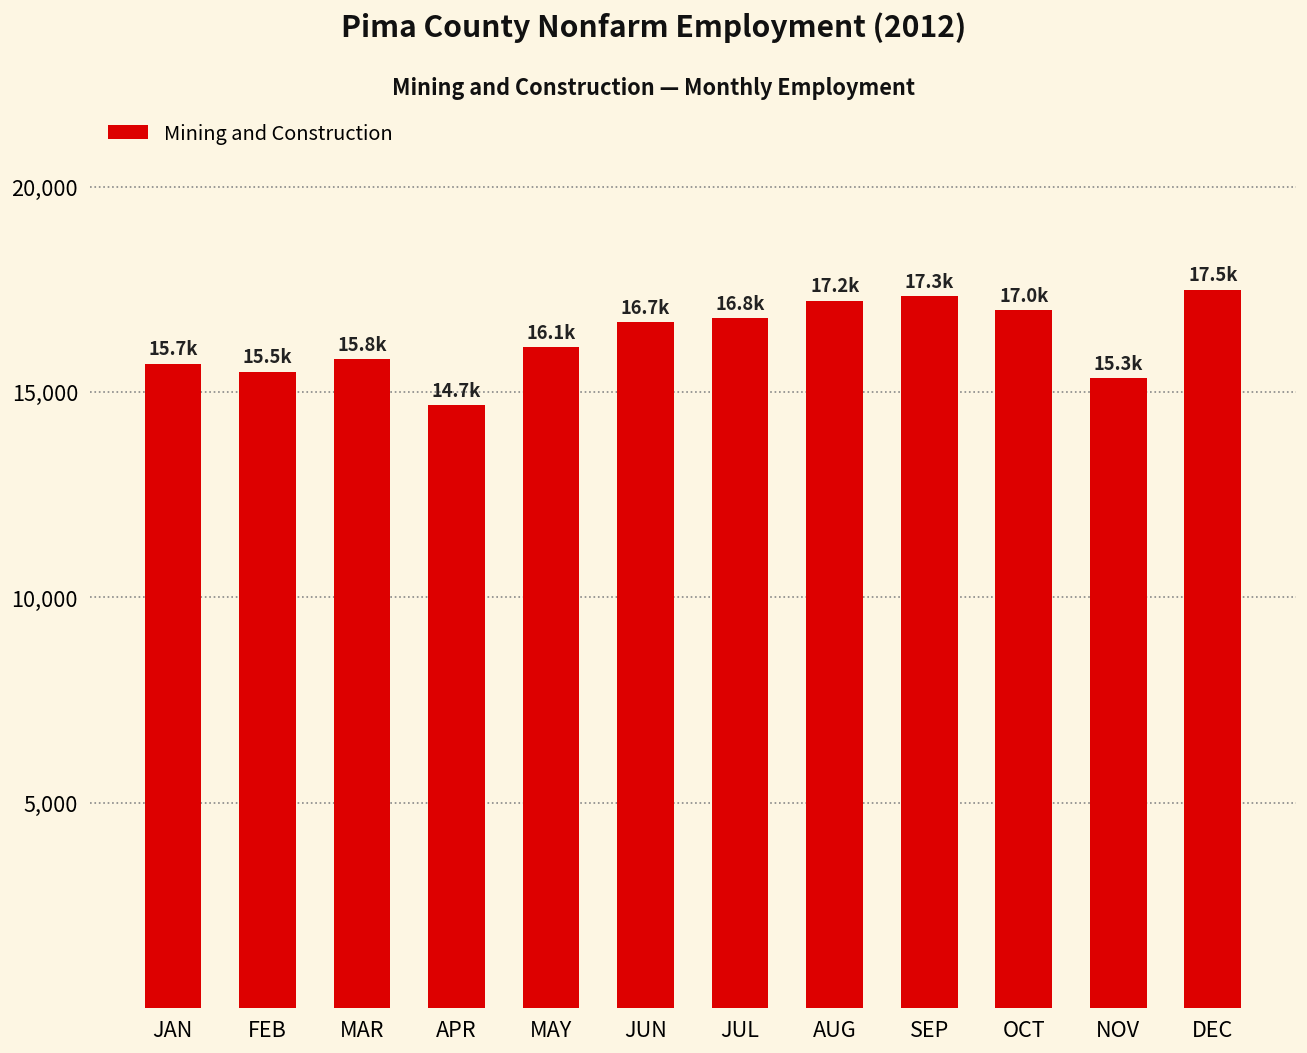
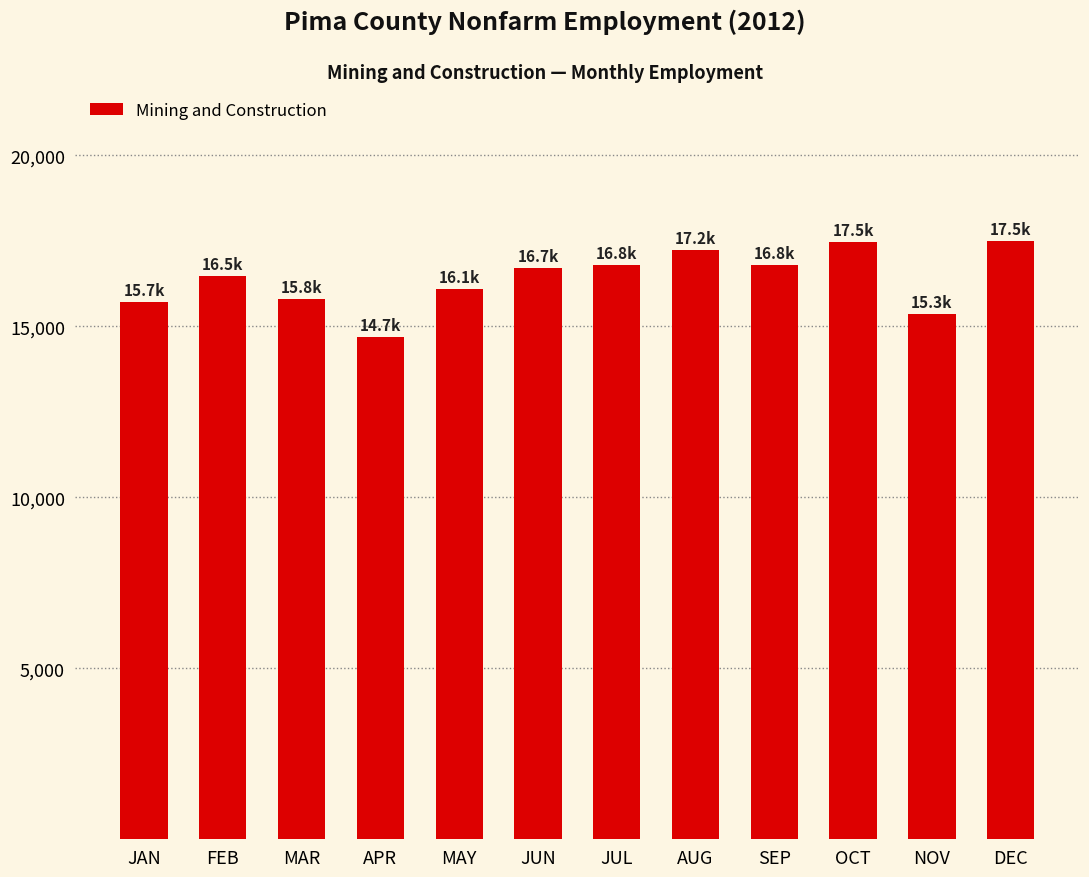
  {
    "JAN": "15.7k",
-   "FEB": "15.5k",
+   "FEB": "16.5k",
    "MAR": "15.8k",
    "APR": "14.7k",
    "MAY": "16.1k",
    "JUN": "16.7k",
    "JUL": "16.8k",
    "AUG": "17.2k",
-   "SEP": "17.3k",
-   "OCT": "17.0k",
+   "SEP": "16.8k",
+   "OCT": "17.5k",
    "NOV": "15.3k",
    "DEC": "17.5k"
  }
